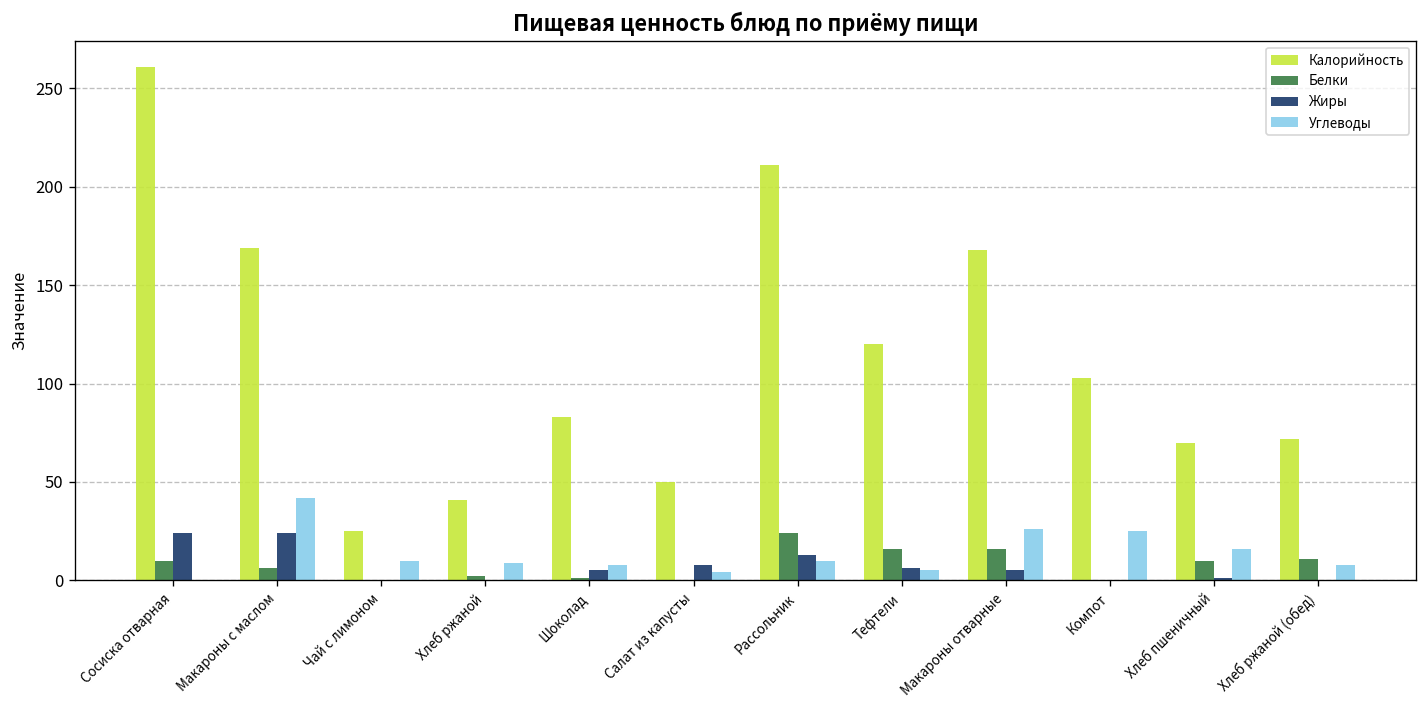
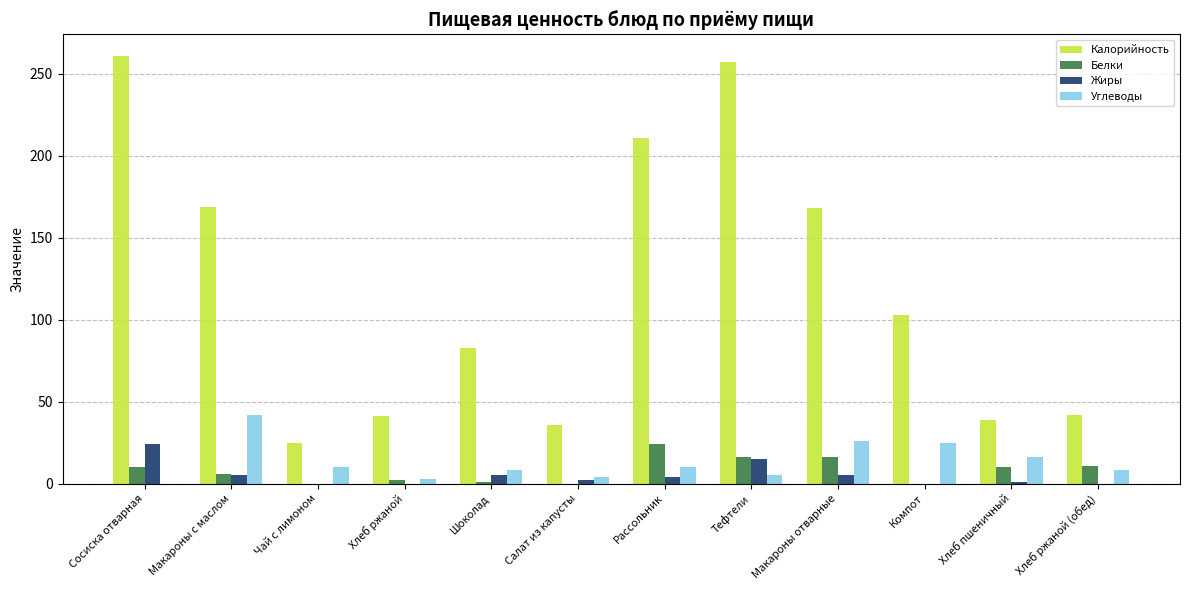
  {
    "Калорийность": {
      "Сосиска отварная": 261,
      "Макароны с маслом": 169,
      "Чай с лимоном": 25,
      "Хлеб ржаной": 41,
      "Шоколад": 83,
-     "Салат из капусты": 50,
+     "Салат из капусты": 36,
      "Рассольник": 211,
-     "Тефтели": 120,
+     "Тефтели": 257,
      "Макароны отварные": 168,
      "Компот": 103,
-     "Хлеб пшеничный": 70,
-     "Хлеб ржаной (обед)": 72
+     "Хлеб пшеничный": 39,
+     "Хлеб ржаной (обед)": 42
    },
    "Белки": {
      "Сосиска отварная": 10,
      "Макароны с маслом": 6,
      "Чай с лимоном": 0,
      "Хлеб ржаной": 2,
      "Салат из капусты": 0,
      "Рассольник": 24,
      "Тефтели": 16,
      "Макароны отварные": 16,
      "Компот": 0,
      "Хлеб пшеничный": 10,
      "Хлеб ржаной (обед)": 11
    },
    "Жиры": {
      "Сосиска отварная": 24,
-     "Макароны с маслом": 24,
+     "Макароны с маслом": 5,
      "Чай с лимоном": 0,
      "Хлеб ржаной": 0,
      "Шоколад": 5,
-     "Салат из капусты": 8,
-     "Рассольник": 13,
-     "Тефтели": 6,
+     "Салат из капусты": 2,
+     "Рассольник": 4,
+     "Тефтели": 15,
      "Макароны отварные": 5,
      "Компот": 0,
      "Хлеб ржаной (обед)": 0
    },
    "Углеводы": {
      "Сосиска отварная": 0,
      "Макароны с маслом": 42,
      "Чай с лимоном": 10,
-     "Хлеб ржаной": 9,
+     "Хлеб ржаной": 3,
      "Шоколад": 8,
      "Салат из капусты": 4,
      "Рассольник": 10,
      "Тефтели": 5,
      "Макароны отварные": 26,
      "Компот": 25,
      "Хлеб пшеничный": 16,
      "Хлеб ржаной (обед)": 8
    }
  }
